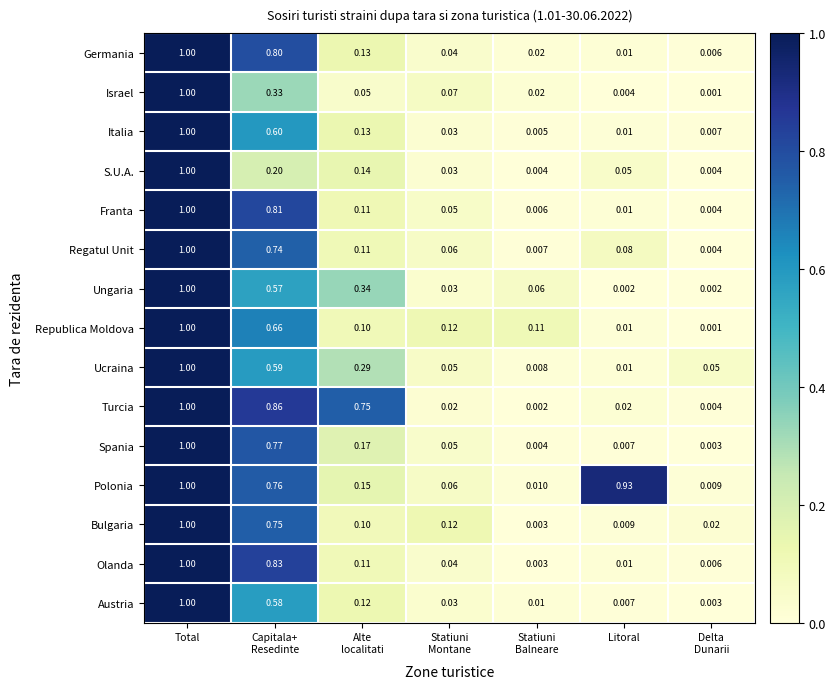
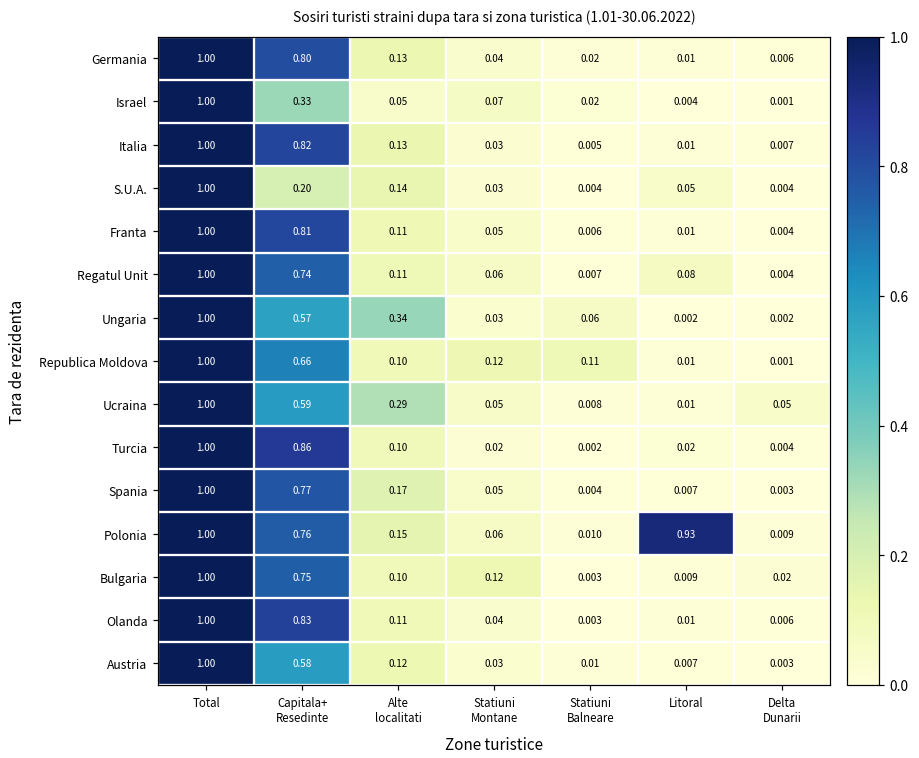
  {
    "Germania": {
      "Total": 1.00,
      "Capitala+ Resedinte": 0.80,
      "Alte localitati": 0.13,
      "Statiuni Montane": 0.04,
      "Statiuni Balneare": 0.02,
      "Litoral": 0.01,
      "Delta Dunarii": 0.006
    },
    "Israel": {
      "Total": 1.00,
      "Capitala+ Resedinte": 0.33,
      "Alte localitati": 0.05,
      "Statiuni Montane": 0.07,
      "Statiuni Balneare": 0.02,
      "Litoral": 0.004,
      "Delta Dunarii": 0.001
    },
    "Italia": {
      "Total": 1.00,
-     "Capitala+ Resedinte": 0.60,
+     "Capitala+ Resedinte": 0.82,
      "Alte localitati": 0.13,
      "Statiuni Montane": 0.03,
      "Statiuni Balneare": 0.005,
      "Litoral": 0.01,
      "Delta Dunarii": 0.007
    },
    "S.U.A.": {
      "Total": 1.00,
      "Capitala+ Resedinte": 0.20,
      "Alte localitati": 0.14,
      "Statiuni Montane": 0.03,
      "Statiuni Balneare": 0.004,
      "Litoral": 0.05,
      "Delta Dunarii": 0.004
    },
    "Franta": {
      "Total": 1.00,
      "Capitala+ Resedinte": 0.81,
      "Alte localitati": 0.11,
      "Statiuni Montane": 0.05,
      "Statiuni Balneare": 0.006,
      "Litoral": 0.01,
      "Delta Dunarii": 0.004
    },
    "Regatul Unit": {
      "Total": 1.00,
      "Capitala+ Resedinte": 0.74,
      "Alte localitati": 0.11,
      "Statiuni Montane": 0.06,
      "Statiuni Balneare": 0.007,
      "Litoral": 0.08,
      "Delta Dunarii": 0.004
    },
    "Ungaria": {
      "Total": 1.00,
      "Capitala+ Resedinte": 0.57,
      "Alte localitati": 0.34,
      "Statiuni Montane": 0.03,
      "Statiuni Balneare": 0.06,
      "Litoral": 0.002,
      "Delta Dunarii": 0.002
    },
    "Republica Moldova": {
      "Total": 1.00,
      "Capitala+ Resedinte": 0.66,
      "Alte localitati": 0.10,
      "Statiuni Montane": 0.12,
      "Statiuni Balneare": 0.11,
      "Litoral": 0.01,
      "Delta Dunarii": 0.001
    },
    "Ucraina": {
      "Total": 1.00,
      "Capitala+ Resedinte": 0.59,
      "Alte localitati": 0.29,
      "Statiuni Montane": 0.05,
      "Statiuni Balneare": 0.008,
      "Litoral": 0.01,
      "Delta Dunarii": 0.05
    },
    "Turcia": {
      "Total": 1.00,
      "Capitala+ Resedinte": 0.86,
-     "Alte localitati": 0.75,
+     "Alte localitati": 0.10,
      "Statiuni Montane": 0.02,
      "Statiuni Balneare": 0.002,
      "Litoral": 0.02,
      "Delta Dunarii": 0.004
    },
    "Spania": {
      "Total": 1.00,
      "Capitala+ Resedinte": 0.77,
      "Alte localitati": 0.17,
      "Statiuni Montane": 0.05,
      "Statiuni Balneare": 0.004,
      "Litoral": 0.007,
      "Delta Dunarii": 0.003
    },
    "Polonia": {
      "Total": 1.00,
      "Capitala+ Resedinte": 0.76,
      "Alte localitati": 0.15,
      "Statiuni Montane": 0.06,
      "Statiuni Balneare": 0.010,
      "Litoral": 0.93,
      "Delta Dunarii": 0.009
    },
    "Bulgaria": {
      "Total": 1.00,
      "Capitala+ Resedinte": 0.75,
      "Alte localitati": 0.10,
      "Statiuni Montane": 0.12,
      "Statiuni Balneare": 0.003,
      "Litoral": 0.009,
      "Delta Dunarii": 0.02
    },
    "Olanda": {
      "Total": 1.00,
      "Capitala+ Resedinte": 0.83,
      "Alte localitati": 0.11,
      "Statiuni Montane": 0.04,
      "Statiuni Balneare": 0.003,
      "Litoral": 0.01,
      "Delta Dunarii": 0.006
    },
    "Austria": {
      "Total": 1.00,
      "Capitala+ Resedinte": 0.58,
      "Alte localitati": 0.12,
      "Statiuni Montane": 0.03,
      "Statiuni Balneare": 0.01,
      "Litoral": 0.007,
      "Delta Dunarii": 0.003
    }
  }
